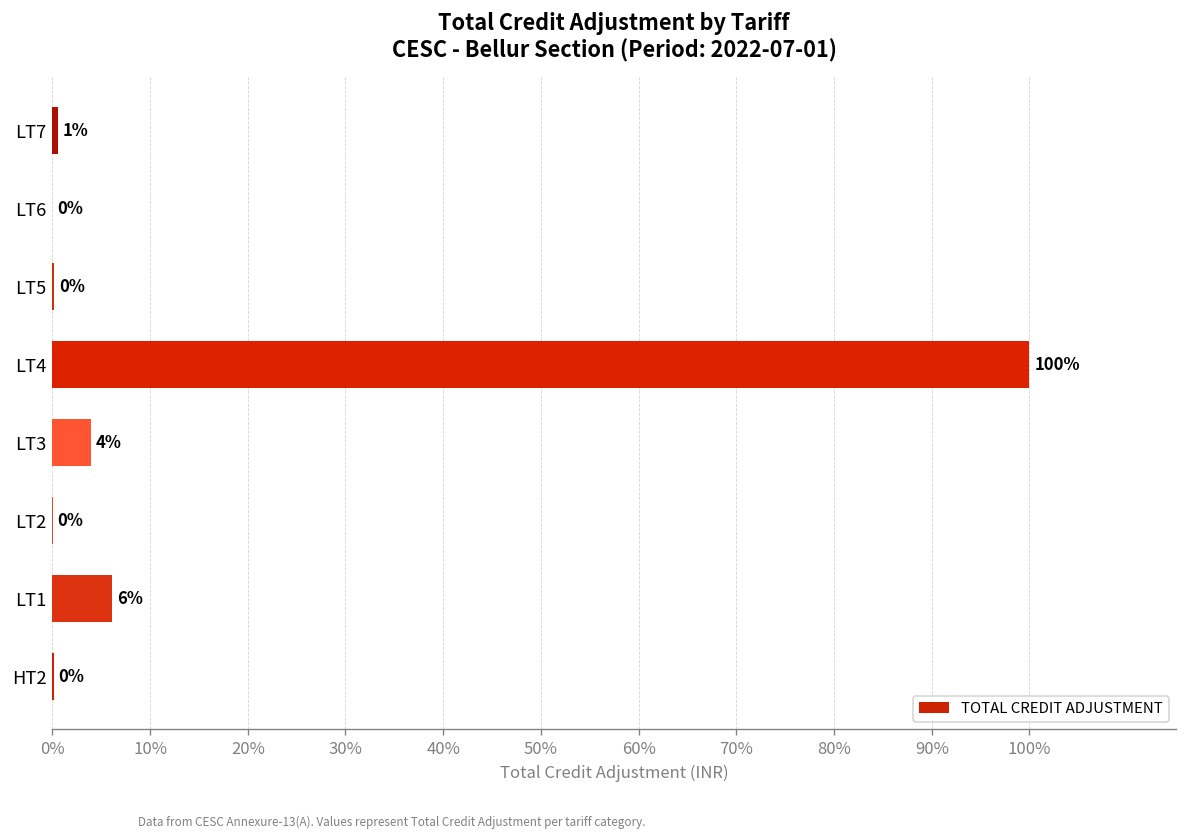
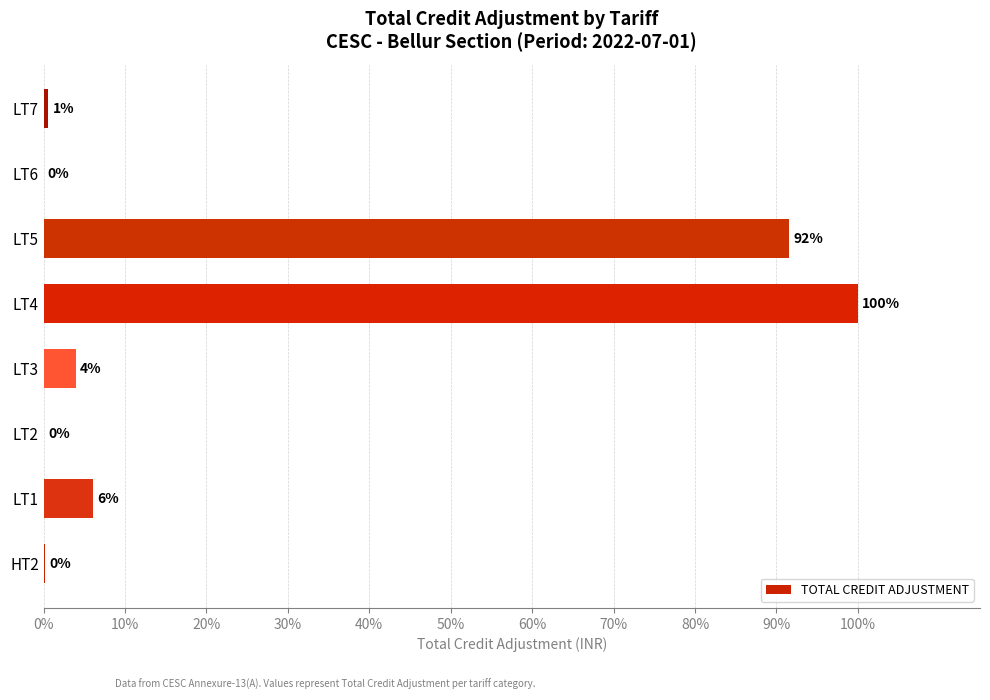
  {
    "LT7": "1%",
    "LT6": "0%",
-   "LT5": "0%",
+   "LT5": "92%",
    "LT4": "100%",
    "LT3": "4%",
    "LT2": "0%",
    "LT1": "6%",
    "HT2": "0%"
  }
